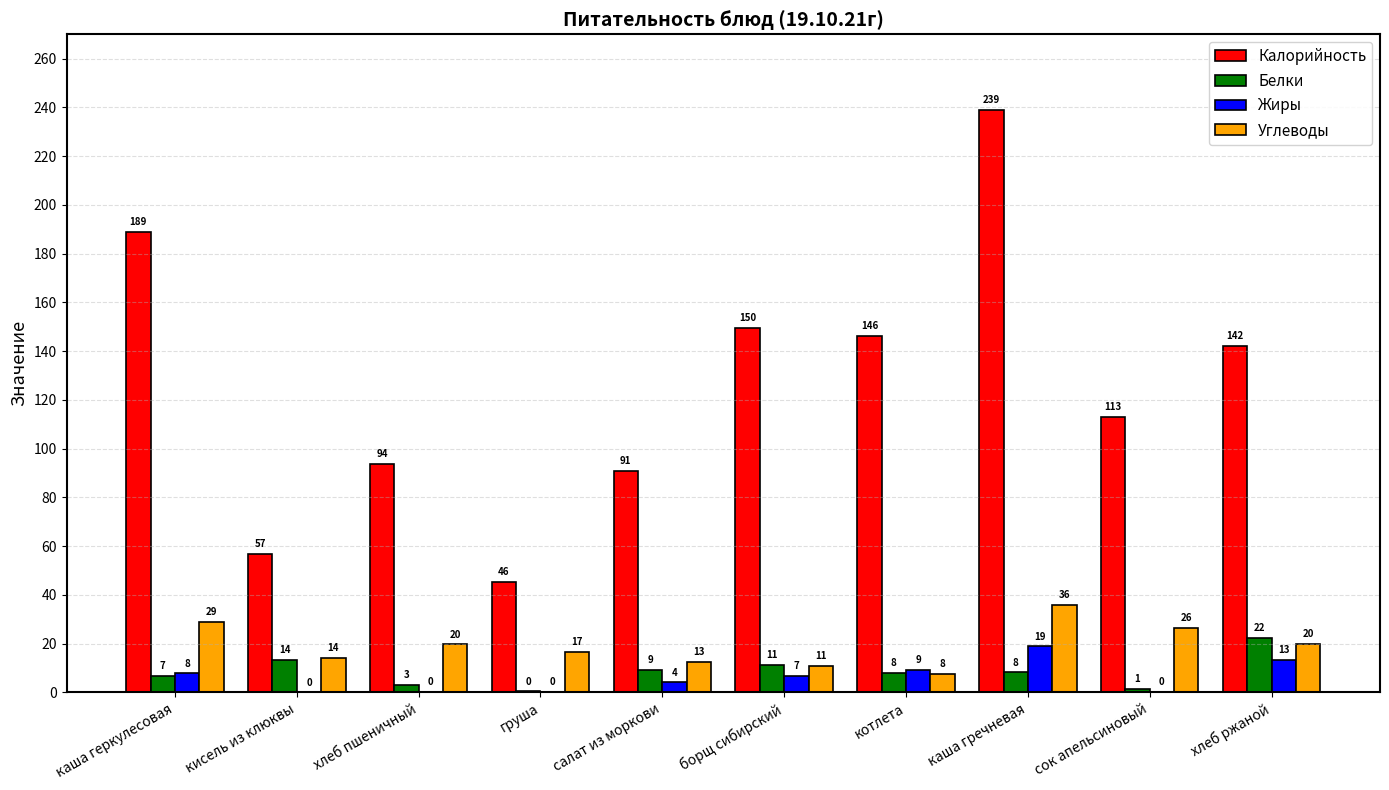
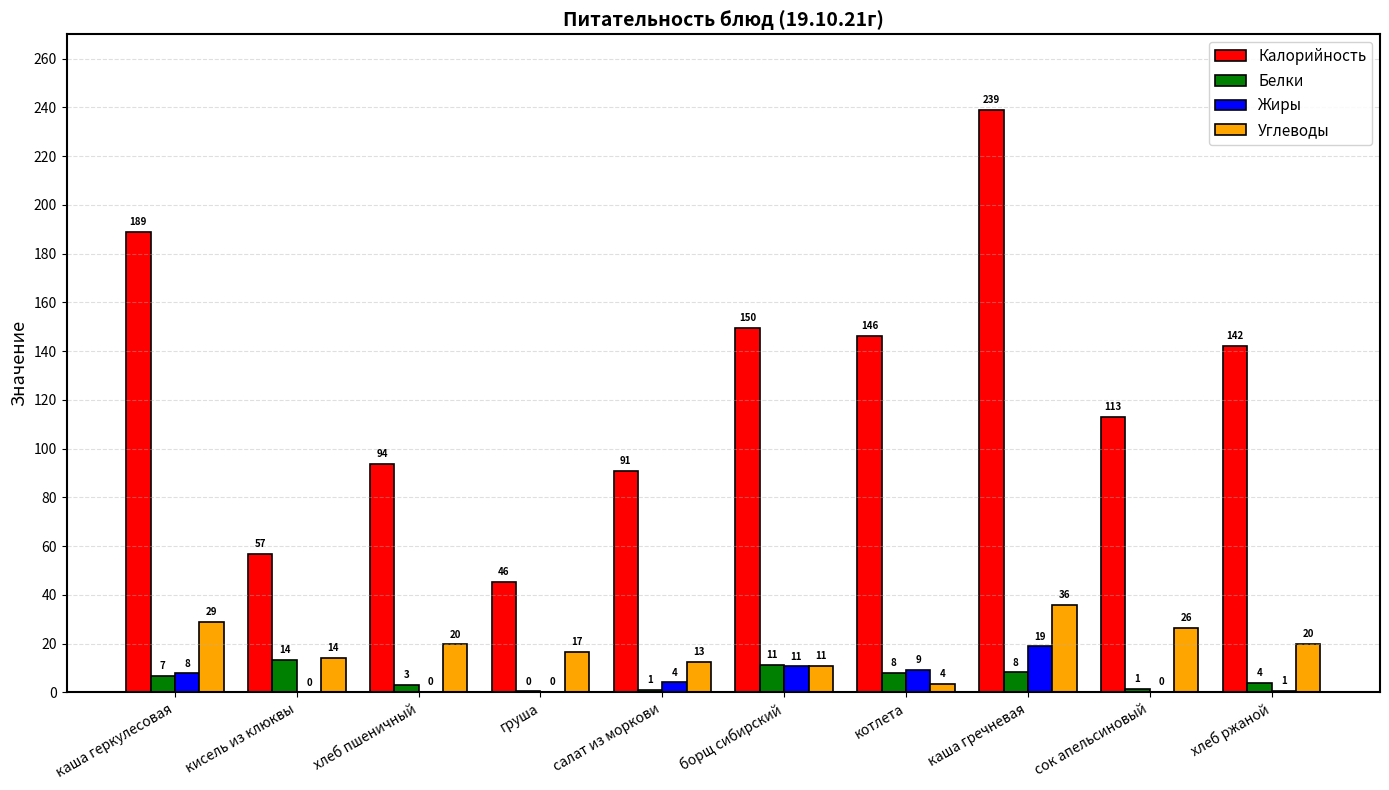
  {
    "Калорийность": {
      "каша геркулесовая": 189,
      "кисель из клюквы": 57,
      "хлеб пшеничный": 94,
      "груша": 46,
      "салат из моркови": 91,
      "борщ сибирский": 150,
      "котлета": 146,
      "каша гречневая": 239,
      "сок апельсиновый": 113,
      "хлеб ржаной": 142
    },
    "Белки": {
      "каша геркулесовая": 7,
      "кисель из клюквы": 14,
      "хлеб пшеничный": 3,
      "груша": 0,
-     "салат из моркови": 9,
+     "салат из моркови": 1,
      "борщ сибирский": 11,
      "котлета": 8,
      "каша гречневая": 8,
      "сок апельсиновый": 1,
-     "хлеб ржаной": 22
+     "хлеб ржаной": 4
    },
    "Жиры": {
      "каша геркулесовая": 8,
      "кисель из клюквы": 0,
      "хлеб пшеничный": 0,
      "груша": 0,
      "салат из моркови": 4,
-     "борщ сибирский": 7,
+     "борщ сибирский": 11,
      "котлета": 9,
      "каша гречневая": 19,
      "сок апельсиновый": 0,
-     "хлеб ржаной": 13
+     "хлеб ржаной": 1
    },
    "Углеводы": {
      "каша геркулесовая": 29,
      "кисель из клюквы": 14,
      "хлеб пшеничный": 20,
      "груша": 17,
      "салат из моркови": 13,
      "борщ сибирский": 11,
-     "котлета": 8,
+     "котлета": 4,
      "каша гречневая": 36,
      "сок апельсиновый": 26,
      "хлеб ржаной": 20
    }
  }
